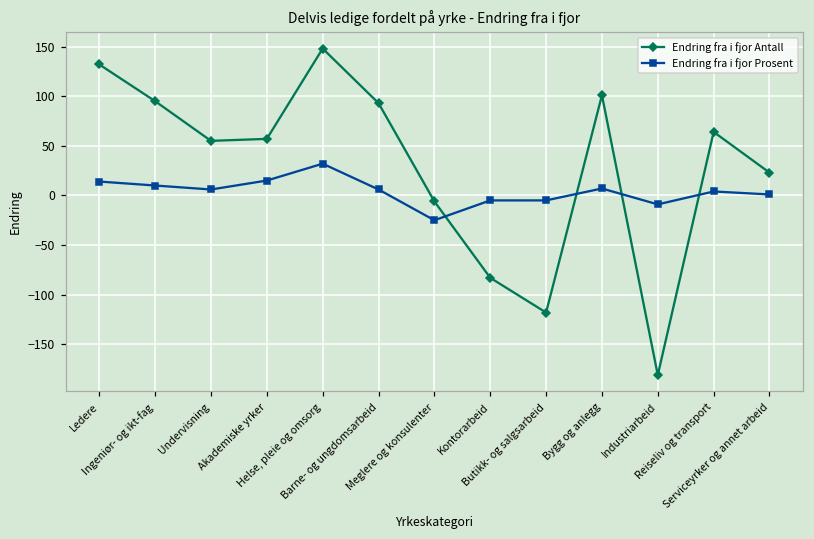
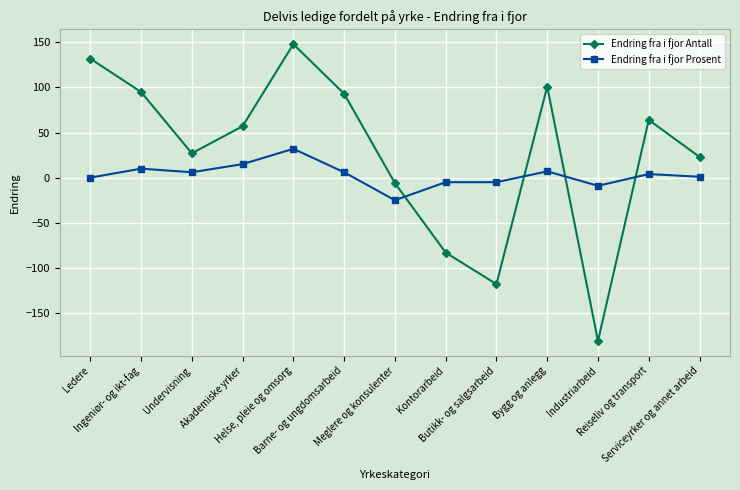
  {
    "Endring fra i fjor Antall": {
      "Ledere": 130,
      "Ingeniør- og ikt-fag": 100,
-     "Undervisning": 60,
+     "Undervisning": 30,
      "Akademiske yrker": 60,
      "Helse, pleie og omsorg": 150,
      "Barne- og ungdomsarbeid": 90,
      "Meglere og konsulenter": -10,
      "Kontorarbeid": -80,
      "Butikk- og salgsarbeid": -120,
      "Bygg og anlegg": 100,
      "Industriarbeid": -180,
      "Reiseliv og transport": 60,
      "Serviceyrker og annet arbeid": 20
    },
    "Endring fra i fjor Prosent": {
-     "Ledere": 10,
+     "Ledere": 0,
      "Ingeniør- og ikt-fag": 10,
      "Undervisning": 10,
      "Akademiske yrker": 20,
      "Helse, pleie og omsorg": 30,
      "Barne- og ungdomsarbeid": 10,
      "Meglere og konsulenter": -30,
      "Kontorarbeid": -10,
      "Butikk- og salgsarbeid": -10,
      "Bygg og anlegg": 10,
      "Industriarbeid": -10,
      "Reiseliv og transport": 0,
      "Serviceyrker og annet arbeid": 0
    }
  }
